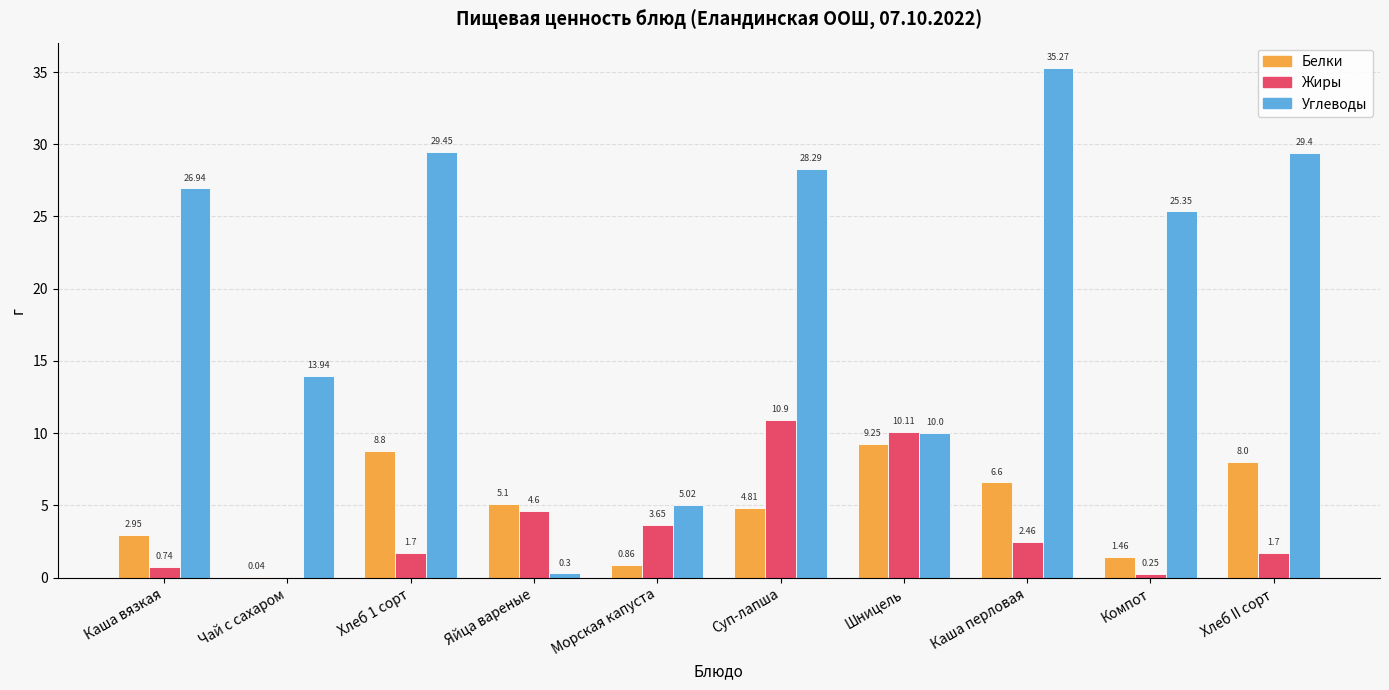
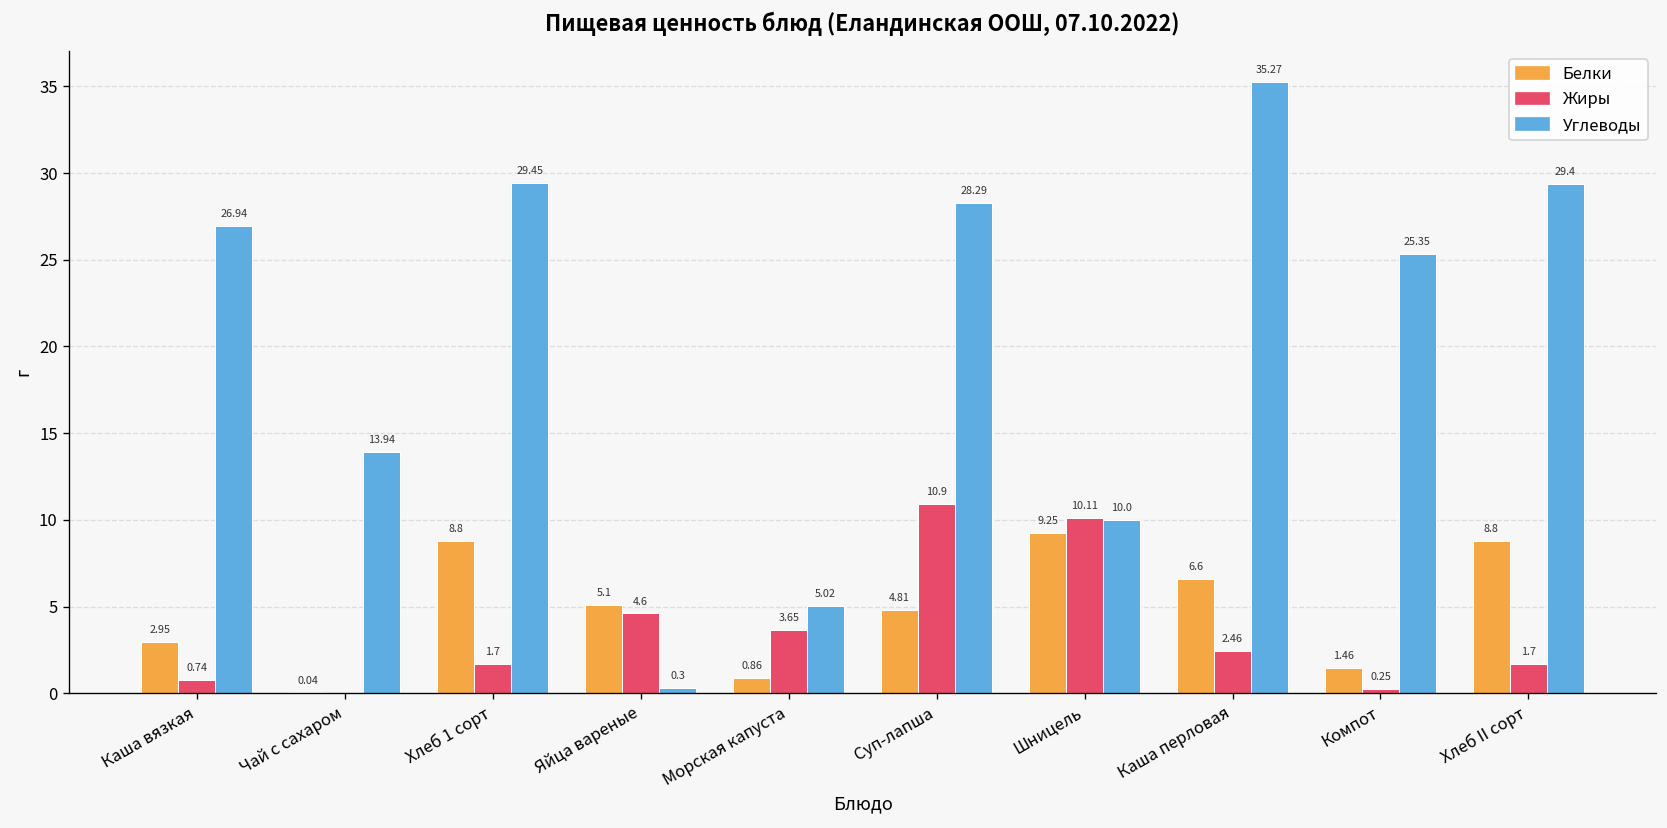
  {
    "Белки": {
      "Каша вязкая": 2.95,
      "Чай с сахаром": 0.04,
      "Хлеб 1 сорт": 8.8,
      "Яйца вареные": 5.1,
      "Морская капуста": 0.86,
      "Суп-лапша": 4.81,
      "Шницель": 9.25,
      "Каша перловая": 6.6,
      "Компот": 1.46,
-     "Хлеб II сорт": 8.0
+     "Хлеб II сорт": 8.8
    },
    "Жиры": {
      "Каша вязкая": 0.74,
      "Хлеб 1 сорт": 1.7,
      "Яйца вареные": 4.6,
      "Морская капуста": 3.65,
      "Суп-лапша": 10.9,
      "Шницель": 10.11,
      "Каша перловая": 2.46,
      "Компот": 0.25,
      "Хлеб II сорт": 1.7
    },
    "Углеводы": {
      "Каша вязкая": 26.94,
      "Чай с сахаром": 13.94,
      "Хлеб 1 сорт": 29.45,
      "Яйца вареные": 0.3,
      "Морская капуста": 5.02,
      "Суп-лапша": 28.29,
      "Шницель": 10.0,
      "Каша перловая": 35.27,
      "Компот": 25.35,
      "Хлеб II сорт": 29.4
    }
  }
